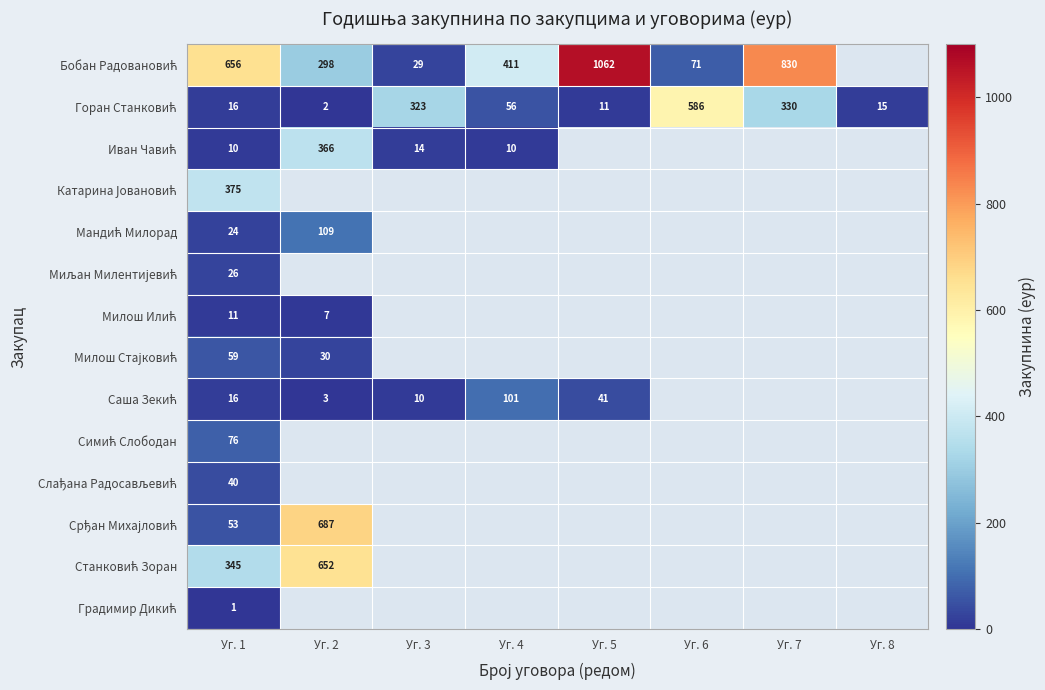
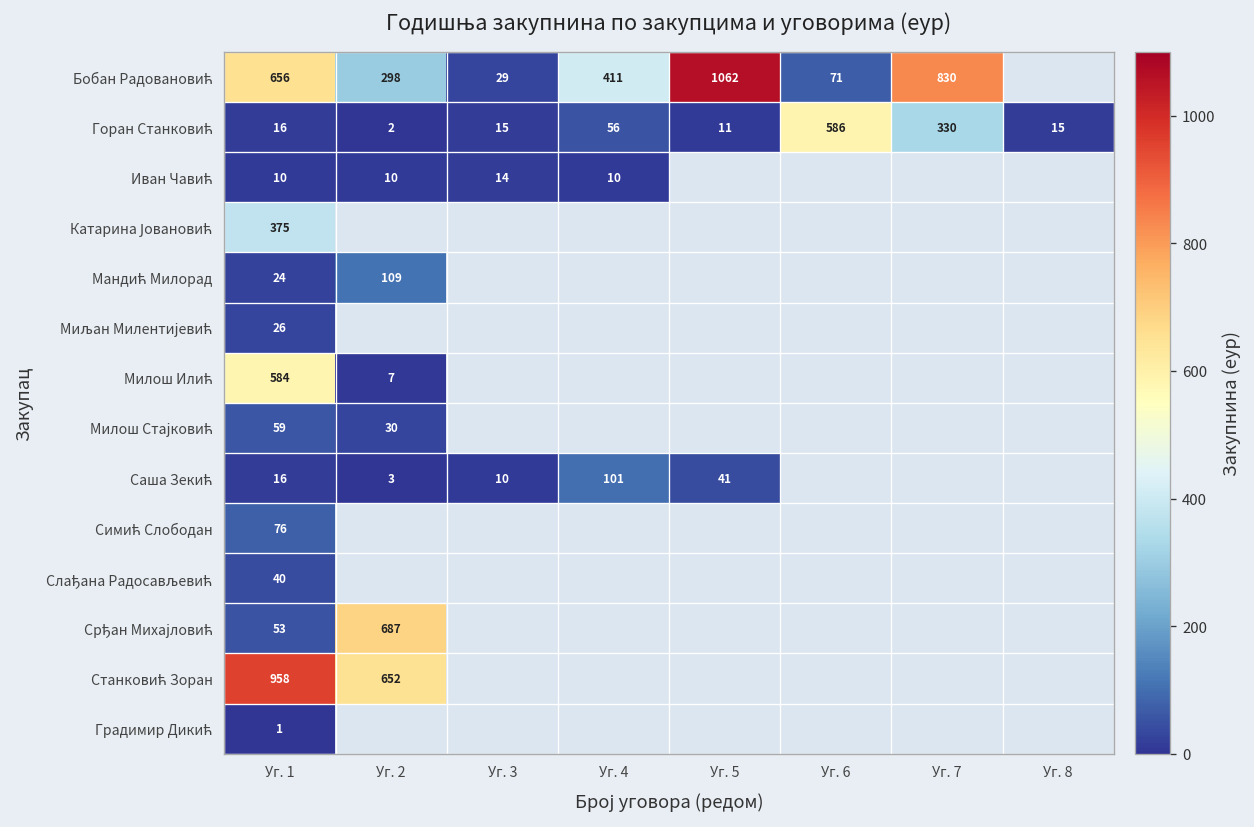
  {
    "Бобан Радовановић": {
      "Уг. 1": 656,
      "Уг. 2": 298,
      "Уг. 3": 29,
      "Уг. 4": 411,
      "Уг. 5": 1062,
      "Уг. 6": 71,
      "Уг. 7": 830
    },
    "Горан Станковић": {
      "Уг. 1": 16,
      "Уг. 2": 2,
-     "Уг. 3": 323,
+     "Уг. 3": 15,
      "Уг. 4": 56,
      "Уг. 5": 11,
      "Уг. 6": 586,
      "Уг. 7": 330,
      "Уг. 8": 15
    },
    "Иван Чавић": {
      "Уг. 1": 10,
-     "Уг. 2": 366,
+     "Уг. 2": 10,
      "Уг. 3": 14,
      "Уг. 4": 10
    },
    "Катарина Јовановић": {
      "Уг. 1": 375
    },
    "Мандић Милорад": {
      "Уг. 1": 24,
      "Уг. 2": 109
    },
    "Миљан Милентијевић": {
      "Уг. 1": 26
    },
    "Милош Илић": {
-     "Уг. 1": 11,
+     "Уг. 1": 584,
      "Уг. 2": 7
    },
    "Милош Стајковић": {
      "Уг. 1": 59,
      "Уг. 2": 30
    },
    "Саша Зекић": {
      "Уг. 1": 16,
      "Уг. 2": 3,
      "Уг. 3": 10,
      "Уг. 4": 101,
      "Уг. 5": 41
    },
    "Симић Слободан": {
      "Уг. 1": 76
    },
    "Слађана Радосављевић": {
      "Уг. 1": 40
    },
    "Срђан Михајловић": {
      "Уг. 1": 53,
      "Уг. 2": 687
    },
    "Станковић Зоран": {
-     "Уг. 1": 345,
+     "Уг. 1": 958,
      "Уг. 2": 652
    },
    "Градимир Дикић": {
      "Уг. 1": 1
    }
  }
